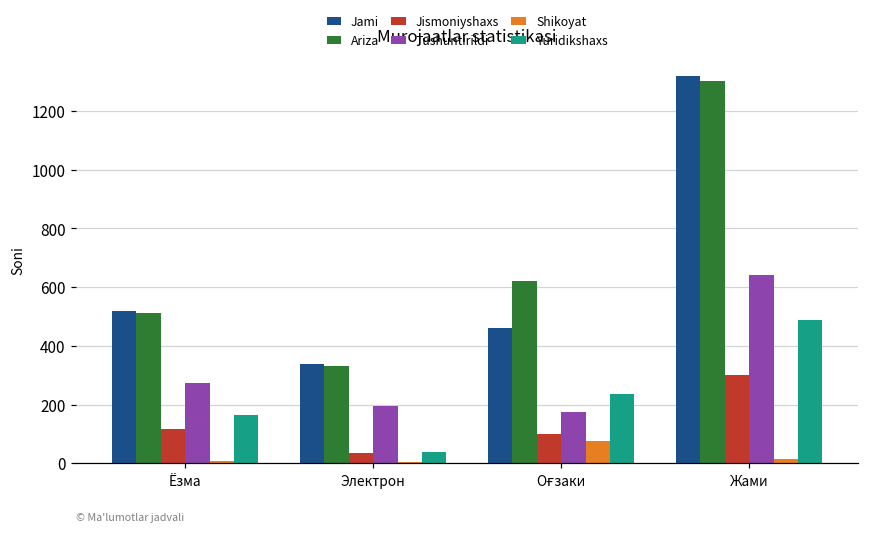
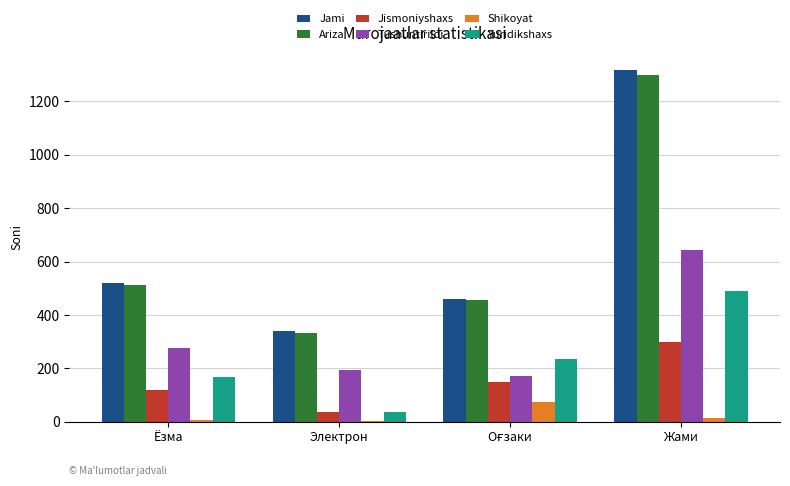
  {
    "Jami": {
      "Ёзма": 520,
      "Электрон": 340,
      "Оғзаки": 460,
      "Жами": 1320
    },
    "Ariza": {
      "Ёзма": 510,
      "Электрон": 330,
-     "Оғзаки": 620,
+     "Оғзаки": 460,
      "Жами": 1300
    },
    "Jismoniyshaxs": {
      "Ёзма": 120,
      "Электрон": 40,
-     "Оғзаки": 100,
+     "Оғзаки": 150,
      "Жами": 300
    },
    "Tushuntirildi": {
      "Ёзма": 280,
      "Электрон": 200,
      "Оғзаки": 170,
      "Жами": 640
    },
    "Shikoyat": {
      "Оғзаки": 80,
      "Жами": 10
    },
    "Yuridikshaxs": {
      "Ёзма": 170,
      "Электрон": 40,
      "Оғзаки": 240,
      "Жами": 490
    }
  }
